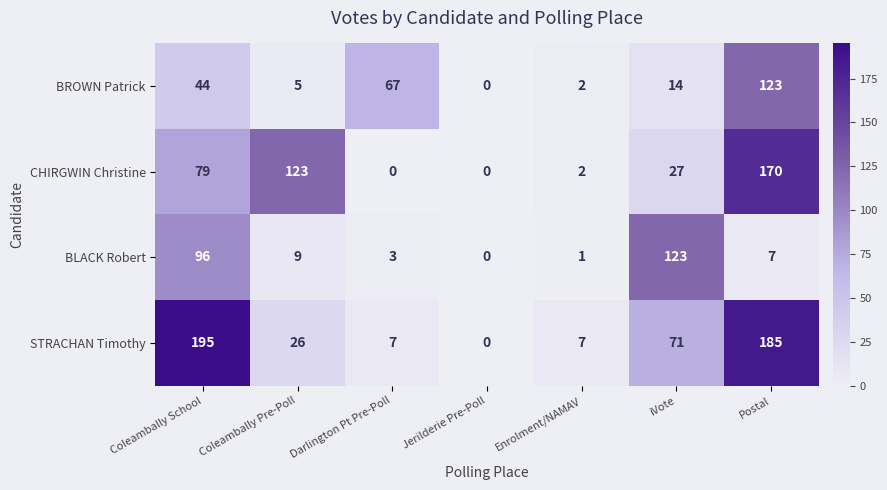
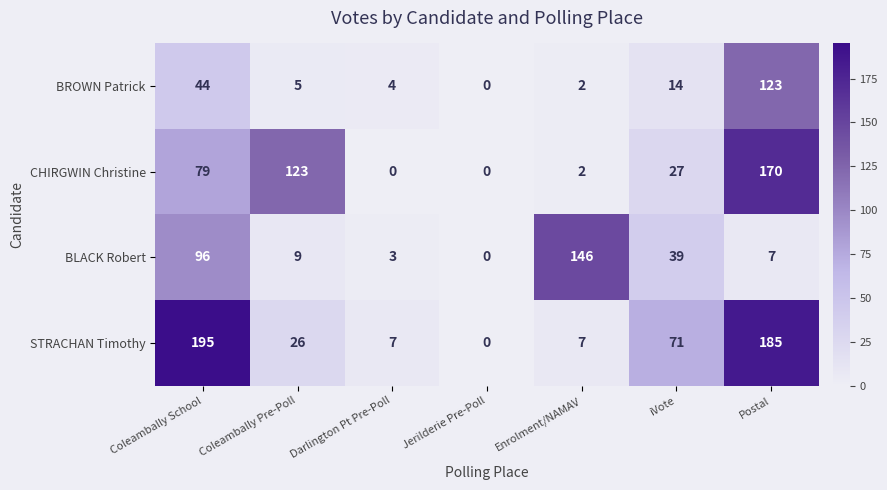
  {
    "BROWN Patrick": {
      "Coleambally School": 44,
      "Coleambally Pre-Poll": 5,
-     "Darlington Pt Pre-Poll": 67,
+     "Darlington Pt Pre-Poll": 4,
      "Jerilderie Pre-Poll": 0,
      "Enrolment/NAMAV": 2,
      "iVote": 14,
      "Postal": 123
    },
    "CHIRGWIN Christine": {
      "Coleambally School": 79,
      "Coleambally Pre-Poll": 123,
      "Darlington Pt Pre-Poll": 0,
      "Jerilderie Pre-Poll": 0,
      "Enrolment/NAMAV": 2,
      "iVote": 27,
      "Postal": 170
    },
    "BLACK Robert": {
      "Coleambally School": 96,
      "Coleambally Pre-Poll": 9,
      "Darlington Pt Pre-Poll": 3,
      "Jerilderie Pre-Poll": 0,
-     "Enrolment/NAMAV": 1,
-     "iVote": 123,
+     "Enrolment/NAMAV": 146,
+     "iVote": 39,
      "Postal": 7
    },
    "STRACHAN Timothy": {
      "Coleambally School": 195,
      "Coleambally Pre-Poll": 26,
      "Darlington Pt Pre-Poll": 7,
      "Jerilderie Pre-Poll": 0,
      "Enrolment/NAMAV": 7,
      "iVote": 71,
      "Postal": 185
    }
  }
